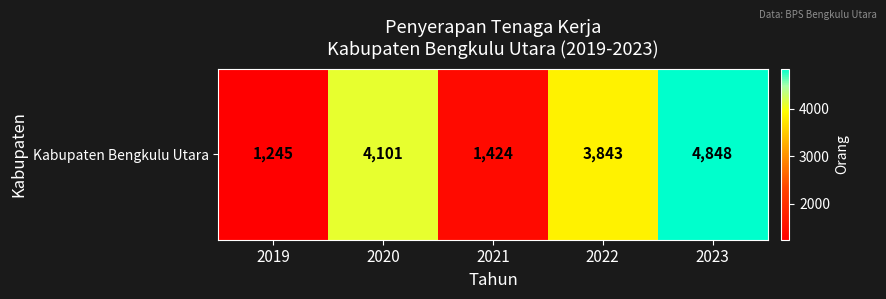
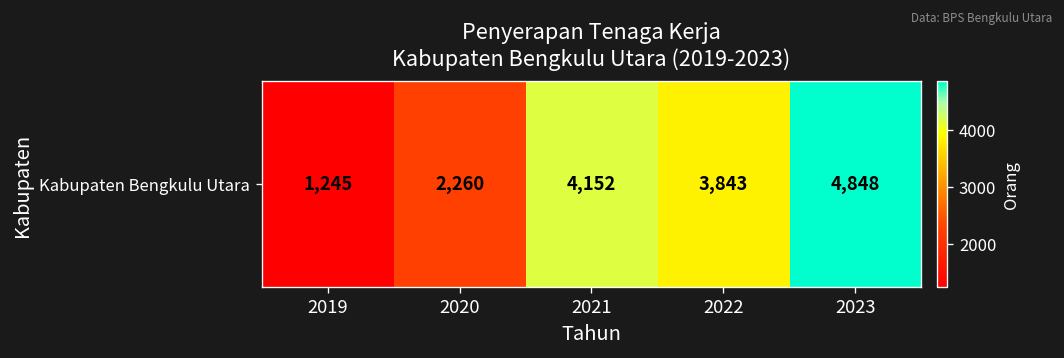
  {
    "Kabupaten Bengkulu Utara": {
      "2019": "1,245",
-     "2020": "4,101",
-     "2021": "1,424",
+     "2020": "2,260",
+     "2021": "4,152",
      "2022": "3,843",
      "2023": "4,848"
    }
  }
